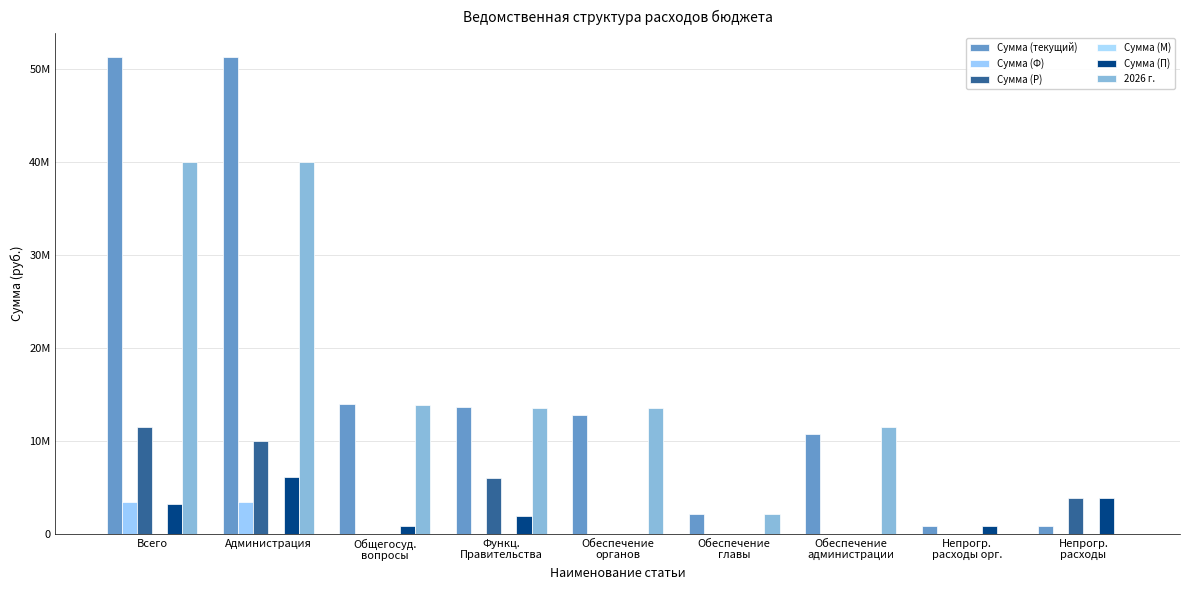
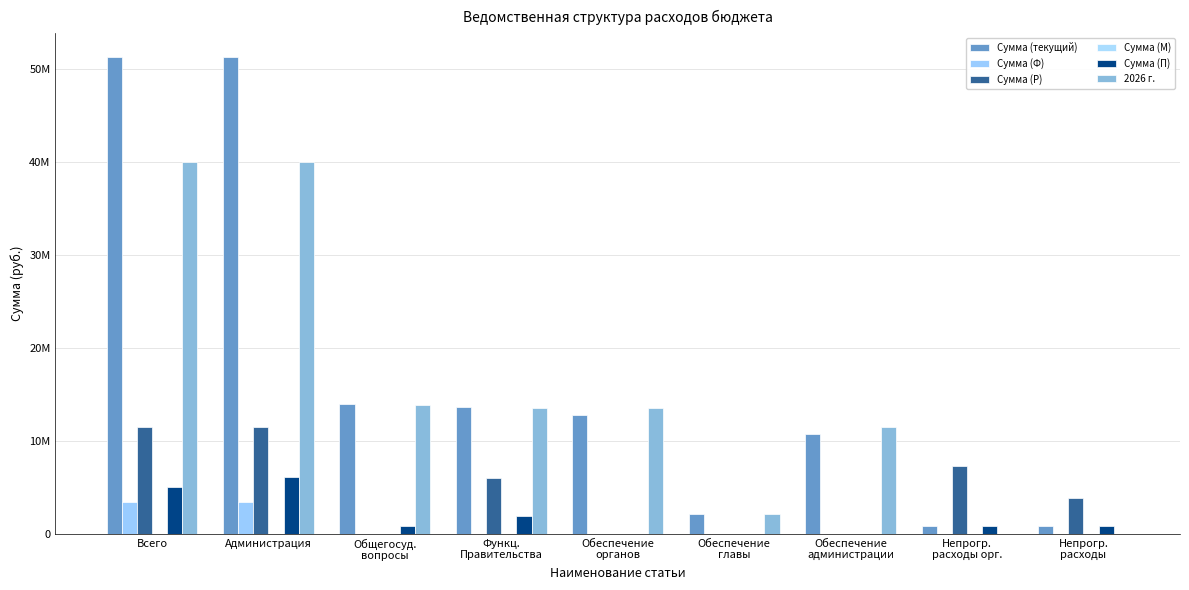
  {
    "Сумма (Р)": {
      "Всего": 12000000,
-     "Администрация": 10000000,
+     "Администрация": 12000000,
      "Функц. Правительства": 6000000,
      "Обеспечение органов": 0,
      "Обеспечение главы": 0,
      "Обеспечение администрации": 0,
-     "Непрогр. расходы орг.": 0,
+     "Непрогр. расходы орг.": 7000000,
      "Непрогр. расходы": 4000000
    },
    "Сумма (П)": {
-     "Всего": 3000000,
+     "Всего": 5000000,
      "Администрация": 6000000,
      "Общегосуд. вопросы": 1000000,
      "Функц. Правительства": 2000000,
      "Обеспечение органов": 0,
      "Обеспечение главы": 0,
      "Обеспечение администрации": 0,
      "Непрогр. расходы орг.": 1000000,
-     "Непрогр. расходы": 4000000
+     "Непрогр. расходы": 1000000
    }
  }
